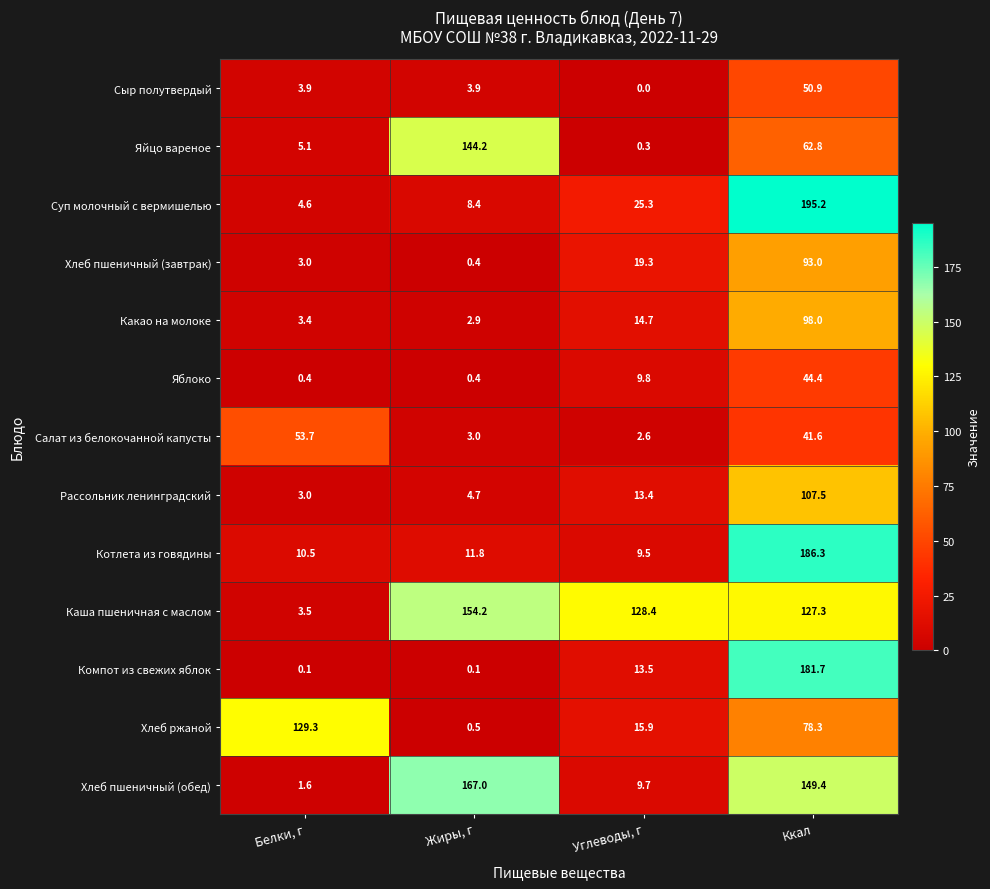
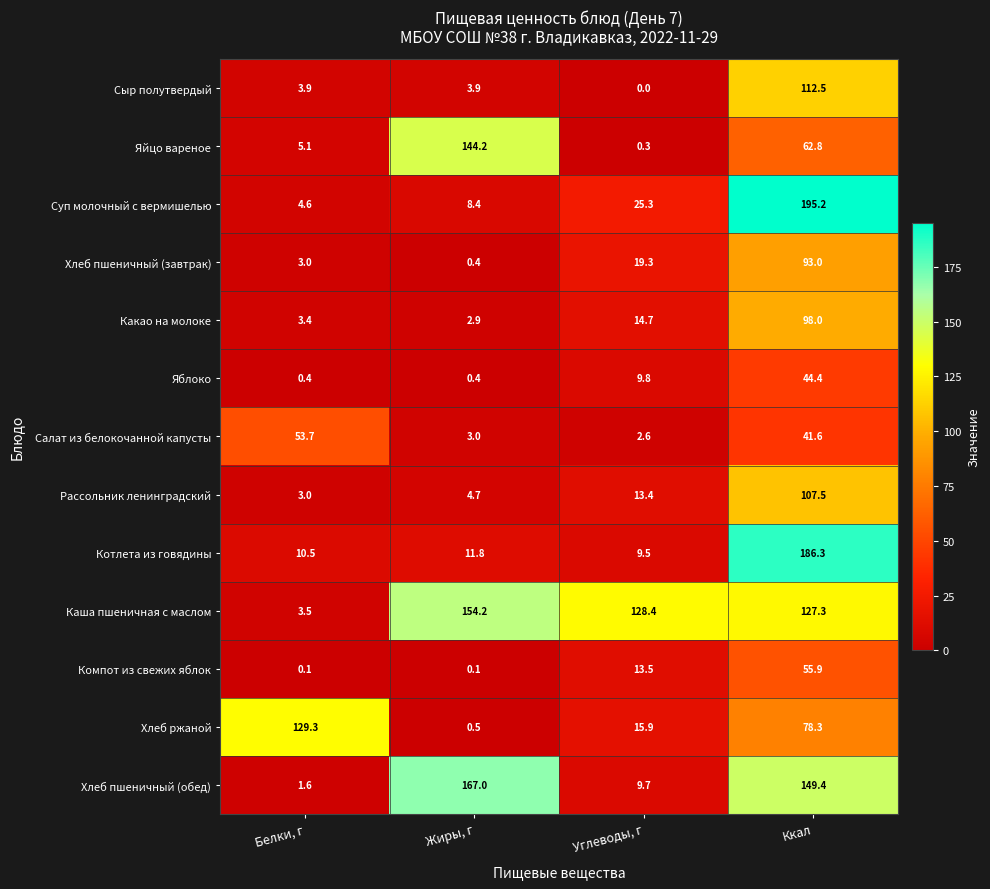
  {
    "Сыр полутвердый": {
      "Белки, г": 3.9,
      "Жиры, г": 3.9,
      "Углеводы, г": 0.0,
-     "Ккал": 50.9
+     "Ккал": 112.5
    },
    "Яйцо вареное": {
      "Белки, г": 5.1,
      "Жиры, г": 144.2,
      "Углеводы, г": 0.3,
      "Ккал": 62.8
    },
    "Суп молочный с вермишелью": {
      "Белки, г": 4.6,
      "Жиры, г": 8.4,
      "Углеводы, г": 25.3,
      "Ккал": 195.2
    },
    "Хлеб пшеничный (завтрак)": {
      "Белки, г": 3.0,
      "Жиры, г": 0.4,
      "Углеводы, г": 19.3,
      "Ккал": 93.0
    },
    "Какао на молоке": {
      "Белки, г": 3.4,
      "Жиры, г": 2.9,
      "Углеводы, г": 14.7,
      "Ккал": 98.0
    },
    "Яблоко": {
      "Белки, г": 0.4,
      "Жиры, г": 0.4,
      "Углеводы, г": 9.8,
      "Ккал": 44.4
    },
    "Салат из белокочанной капусты": {
      "Белки, г": 53.7,
      "Жиры, г": 3.0,
      "Углеводы, г": 2.6,
      "Ккал": 41.6
    },
    "Рассольник ленинградский": {
      "Белки, г": 3.0,
      "Жиры, г": 4.7,
      "Углеводы, г": 13.4,
      "Ккал": 107.5
    },
    "Котлета из говядины": {
      "Белки, г": 10.5,
      "Жиры, г": 11.8,
      "Углеводы, г": 9.5,
      "Ккал": 186.3
    },
    "Каша пшеничная с маслом": {
      "Белки, г": 3.5,
      "Жиры, г": 154.2,
      "Углеводы, г": 128.4,
      "Ккал": 127.3
    },
    "Компот из свежих яблок": {
      "Белки, г": 0.1,
      "Жиры, г": 0.1,
      "Углеводы, г": 13.5,
-     "Ккал": 181.7
+     "Ккал": 55.9
    },
    "Хлеб ржаной": {
      "Белки, г": 129.3,
      "Жиры, г": 0.5,
      "Углеводы, г": 15.9,
      "Ккал": 78.3
    },
    "Хлеб пшеничный (обед)": {
      "Белки, г": 1.6,
      "Жиры, г": 167.0,
      "Углеводы, г": 9.7,
      "Ккал": 149.4
    }
  }
